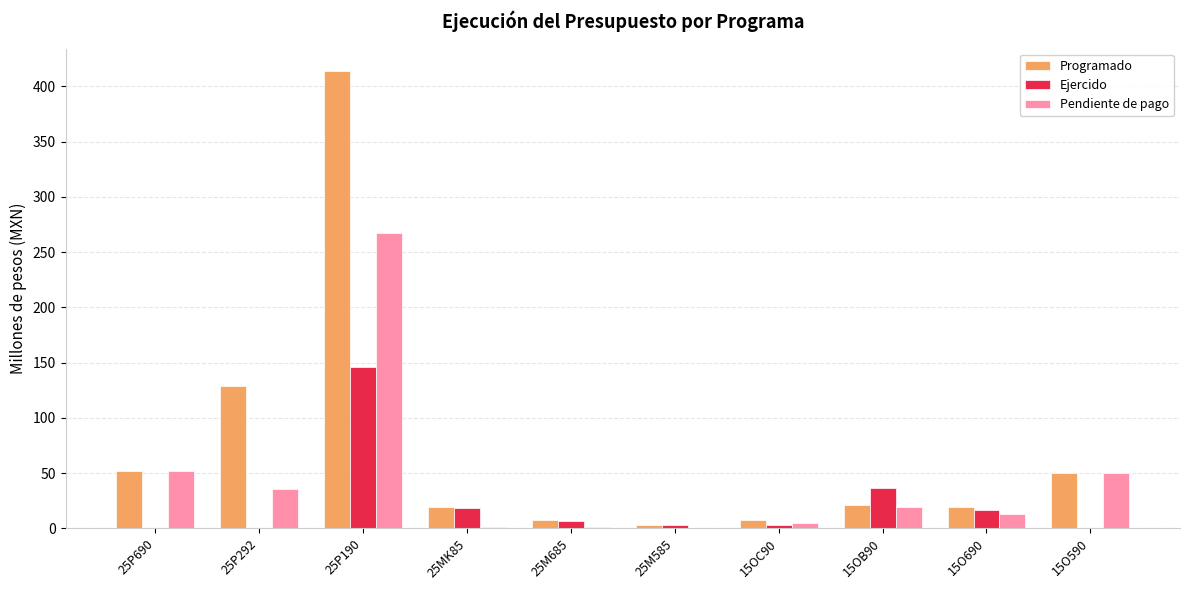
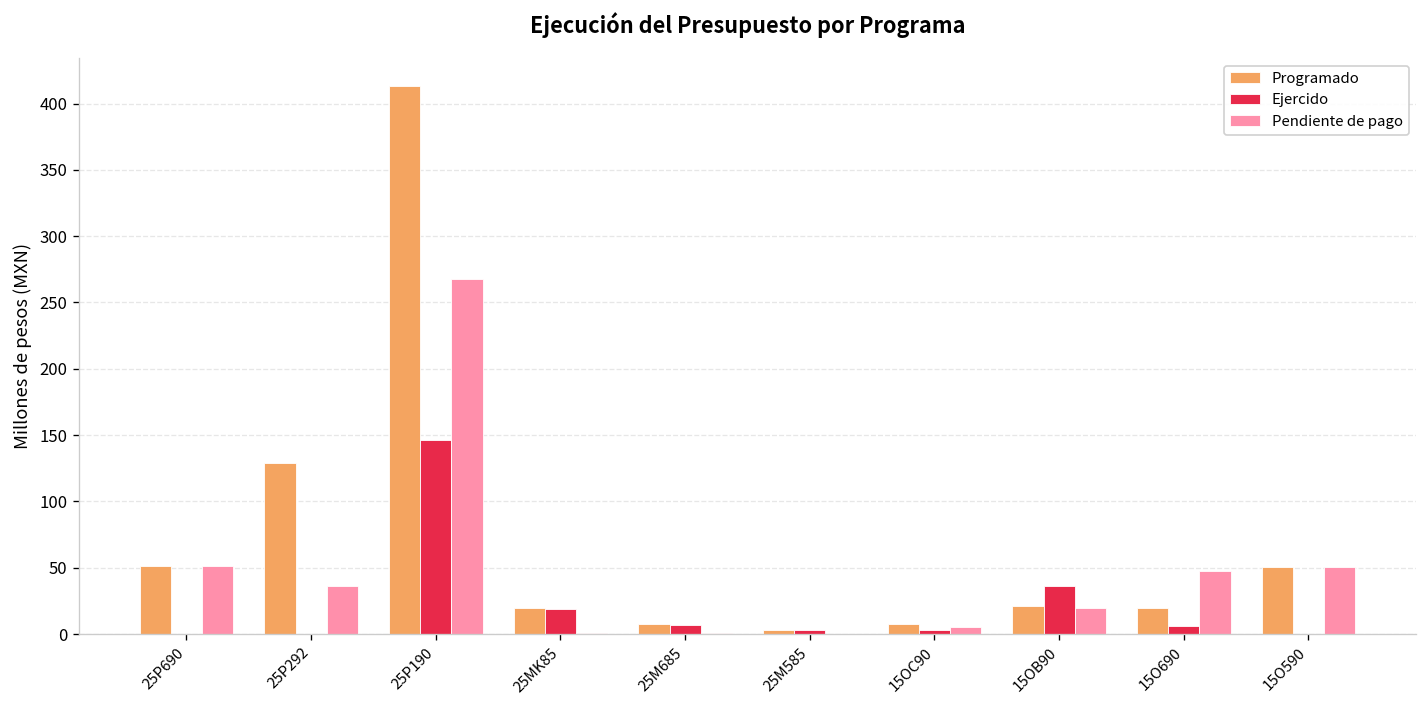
  {
    "Programado": {
      "25P690": 52,
      "25P292": 129,
      "25P190": 413,
      "25MK85": 20,
      "25M685": 8,
      "25M585": 3,
      "15OC90": 8,
      "15OB90": 21,
      "15O690": 20,
      "15O590": 50
    },
    "Ejercido": {
      "25P690": 0,
      "25P292": 0,
      "25P190": 146,
      "25MK85": 19,
      "25M685": 7,
      "25M585": 3,
      "15OC90": 3,
      "15OB90": 36,
-     "15O690": 16,
+     "15O690": 6,
      "15O590": 0
    },
    "Pendiente de pago": {
      "25P690": 52,
      "25P292": 36,
      "25P190": 267,
      "15OC90": 5,
      "15OB90": 20,
-     "15O690": 13,
+     "15O690": 48,
      "15O590": 50
    }
  }
